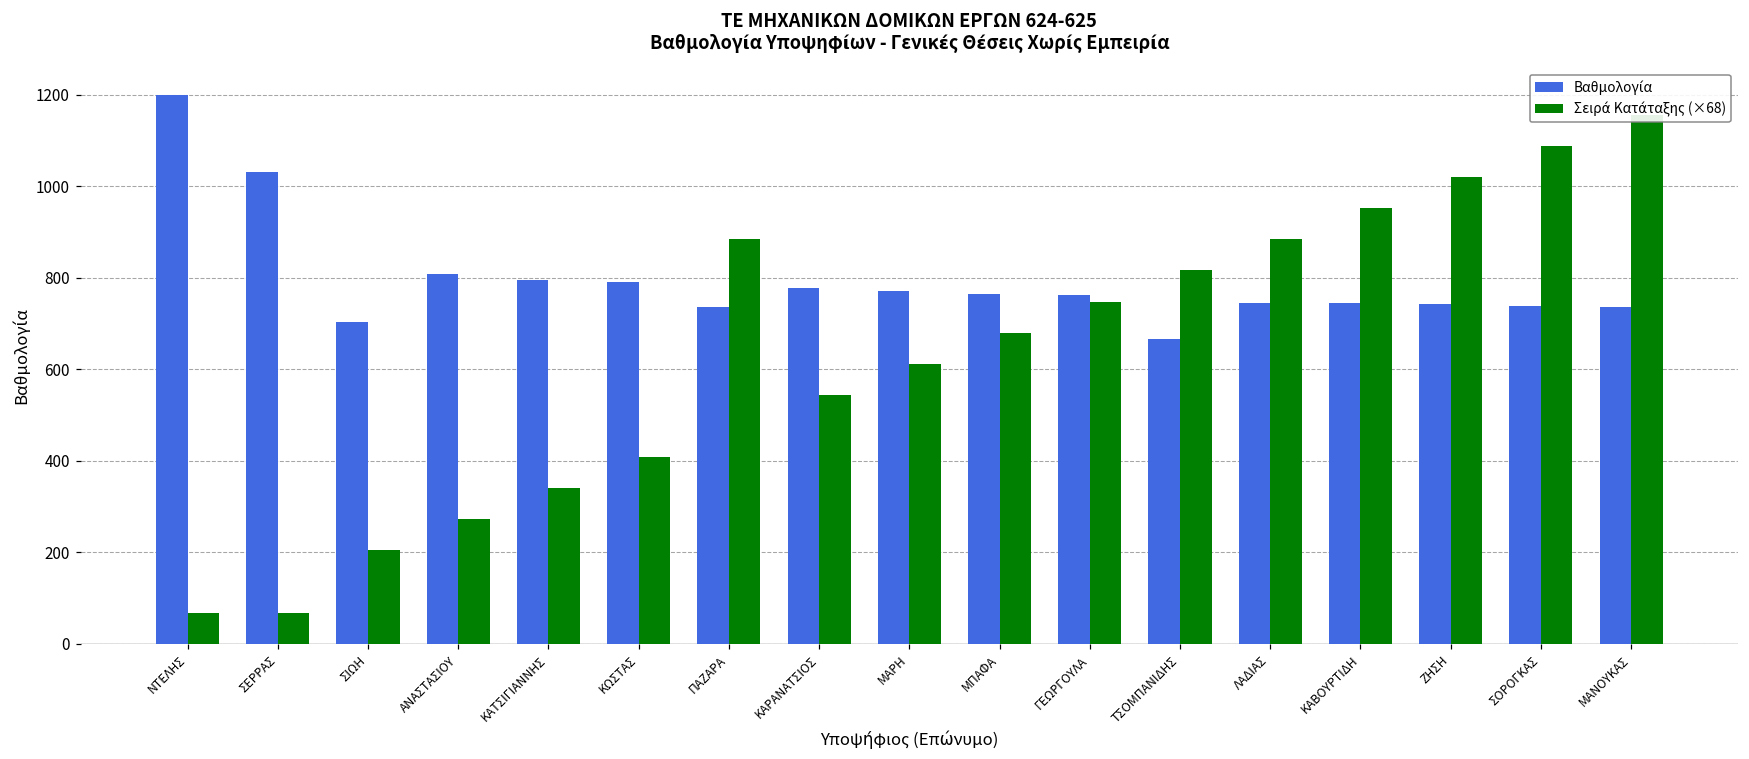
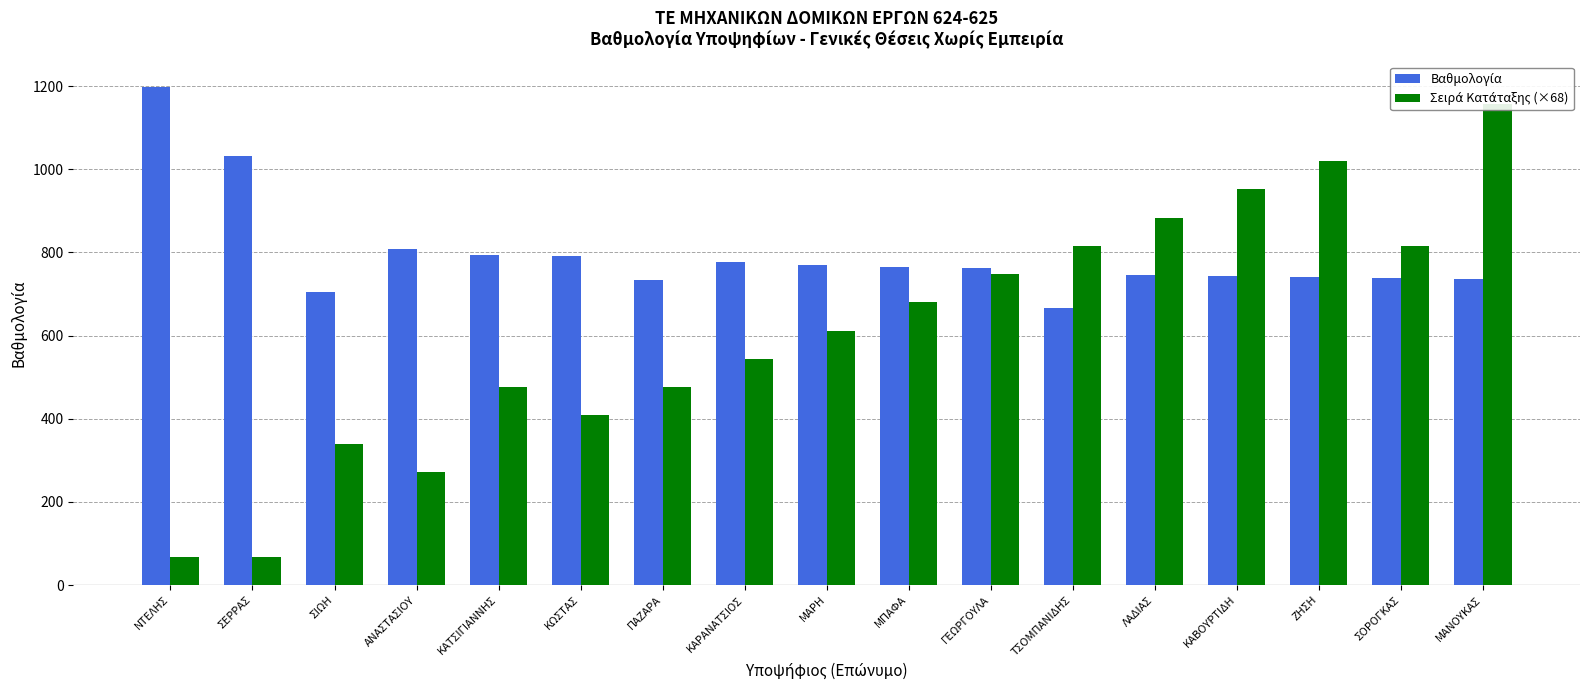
  {
    "Βαθμολογία": {
      "ΝΤΕΛΗΣ": 1200,
      "ΣΕΡΡΑΣ": 1030,
      "ΣΙΩΗ": 700,
      "ΑΝΑΣΤΑΣΙΟΥ": 810,
      "ΚΑΤΣΙΓΙΑΝΝΗΣ": 800,
      "ΚΩΣΤΑΣ": 790,
      "ΠΑΖΑΡΑ": 740,
      "ΚΑΡΑΝΑΤΣΙΟΣ": 780,
      "ΜΑΡΗ": 770,
      "ΜΠΑΦΑ": 760,
      "ΓΕΩΡΓΟΥΛΑ": 760,
      "ΤΣΟΜΠΑΝΙΔΗΣ": 670,
      "ΛΑΔΙΑΣ": 750,
      "ΚΑΒΟΥΡΤΙΔΗ": 740,
      "ΖΗΣΗ": 740,
      "ΣΟΡΟΓΚΑΣ": 740,
      "ΜΑΝΟΥΚΑΣ": 740
    },
    "Σειρά Κατάταξης (×68)": {
      "ΝΤΕΛΗΣ": 70,
      "ΣΕΡΡΑΣ": 70,
-     "ΣΙΩΗ": 200,
+     "ΣΙΩΗ": 340,
      "ΑΝΑΣΤΑΣΙΟΥ": 270,
-     "ΚΑΤΣΙΓΙΑΝΝΗΣ": 340,
+     "ΚΑΤΣΙΓΙΑΝΝΗΣ": 480,
      "ΚΩΣΤΑΣ": 410,
-     "ΠΑΖΑΡΑ": 880,
+     "ΠΑΖΑΡΑ": 480,
      "ΚΑΡΑΝΑΤΣΙΟΣ": 540,
      "ΜΑΡΗ": 610,
      "ΜΠΑΦΑ": 680,
      "ΓΕΩΡΓΟΥΛΑ": 750,
      "ΤΣΟΜΠΑΝΙΔΗΣ": 820,
      "ΛΑΔΙΑΣ": 880,
      "ΚΑΒΟΥΡΤΙΔΗ": 950,
      "ΖΗΣΗ": 1020,
-     "ΣΟΡΟΓΚΑΣ": 1090
+     "ΣΟΡΟΓΚΑΣ": 820
    }
  }
